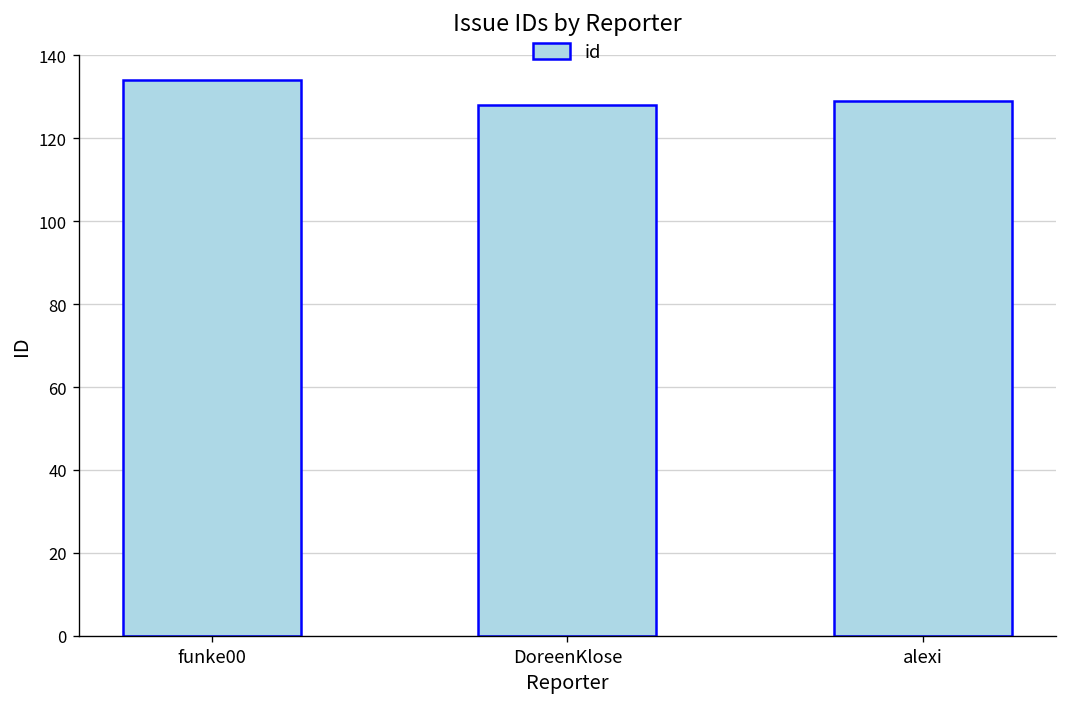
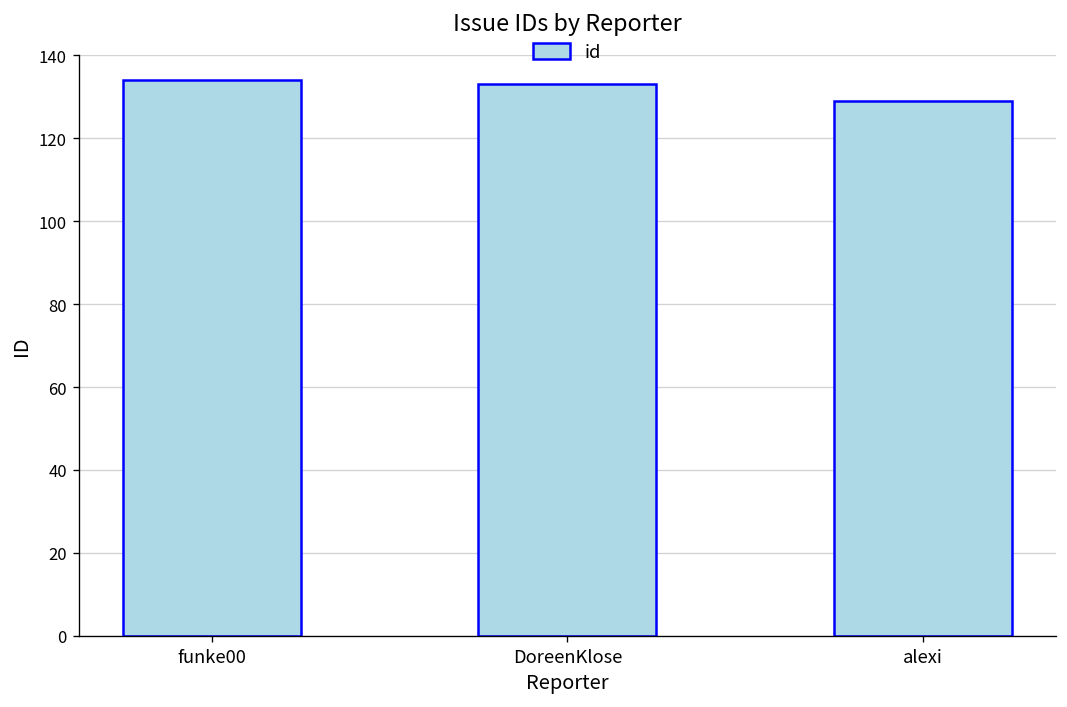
  {
    "funke00": 134,
-   "DoreenKlose": 128,
+   "DoreenKlose": 133,
    "alexi": 129
  }
